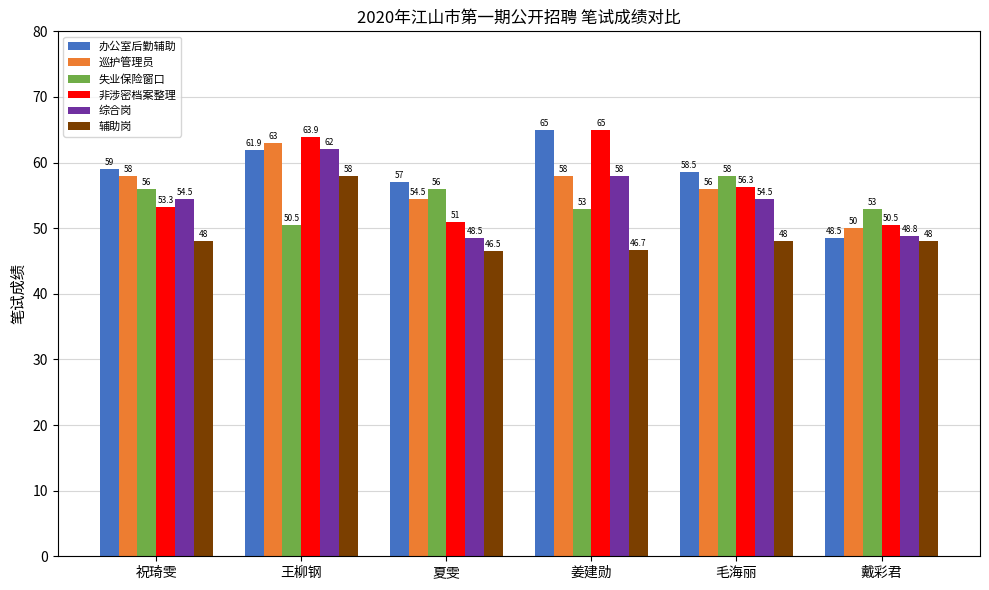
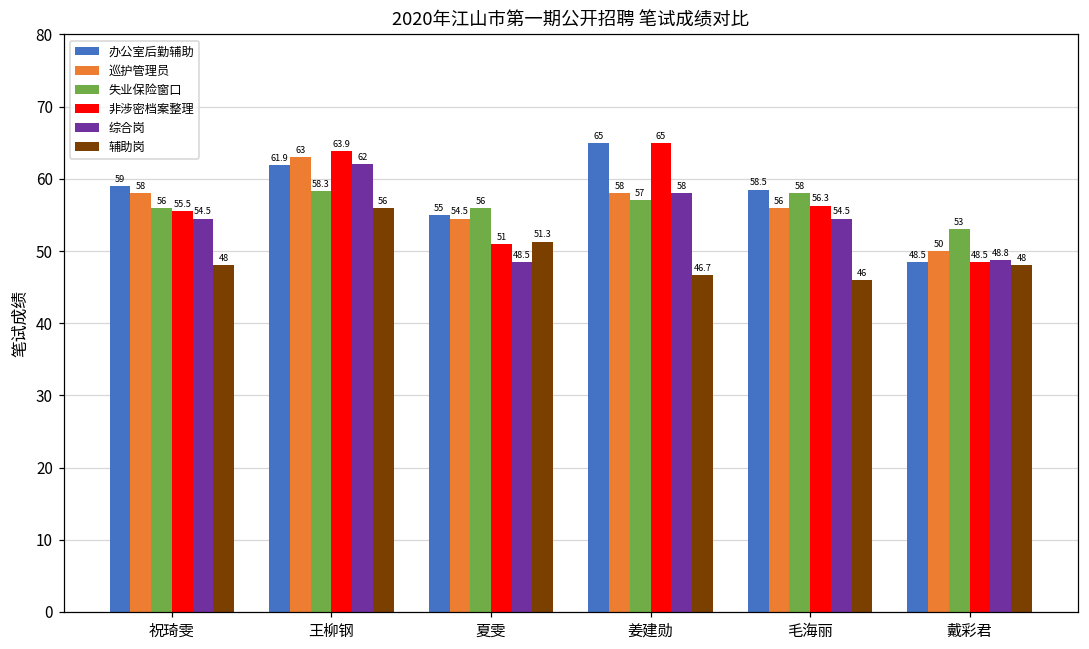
  {
    "办公室后勤辅助": {
      "祝琦雯": 59,
      "王柳钢": 61.9,
-     "夏雯": 57,
+     "夏雯": 55,
      "姜建勋": 65,
      "毛海丽": 58.5,
      "戴彩君": 48.5
    },
    "巡护管理员": {
      "祝琦雯": 58,
      "王柳钢": 63,
      "夏雯": 54.5,
      "姜建勋": 58,
      "毛海丽": 56,
      "戴彩君": 50
    },
    "失业保险窗口": {
      "祝琦雯": 56,
-     "王柳钢": 50.5,
+     "王柳钢": 58.3,
      "夏雯": 56,
-     "姜建勋": 53,
+     "姜建勋": 57,
      "毛海丽": 58,
      "戴彩君": 53
    },
    "非涉密档案整理": {
-     "祝琦雯": 53.3,
+     "祝琦雯": 55.5,
      "王柳钢": 63.9,
      "夏雯": 51,
      "姜建勋": 65,
      "毛海丽": 56.3,
-     "戴彩君": 50.5
+     "戴彩君": 48.5
    },
    "综合岗": {
      "祝琦雯": 54.5,
      "王柳钢": 62,
      "夏雯": 48.5,
      "姜建勋": 58,
      "毛海丽": 54.5,
      "戴彩君": 48.8
    },
    "辅助岗": {
      "祝琦雯": 48,
-     "王柳钢": 58,
-     "夏雯": 46.5,
+     "王柳钢": 56,
+     "夏雯": 51.3,
      "姜建勋": 46.7,
-     "毛海丽": 48,
+     "毛海丽": 46,
      "戴彩君": 48
    }
  }
